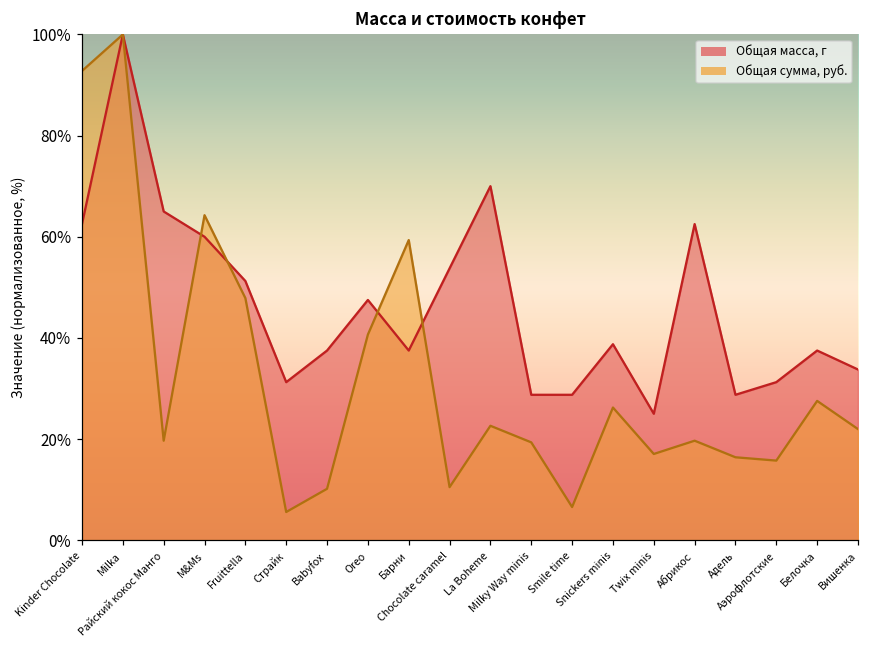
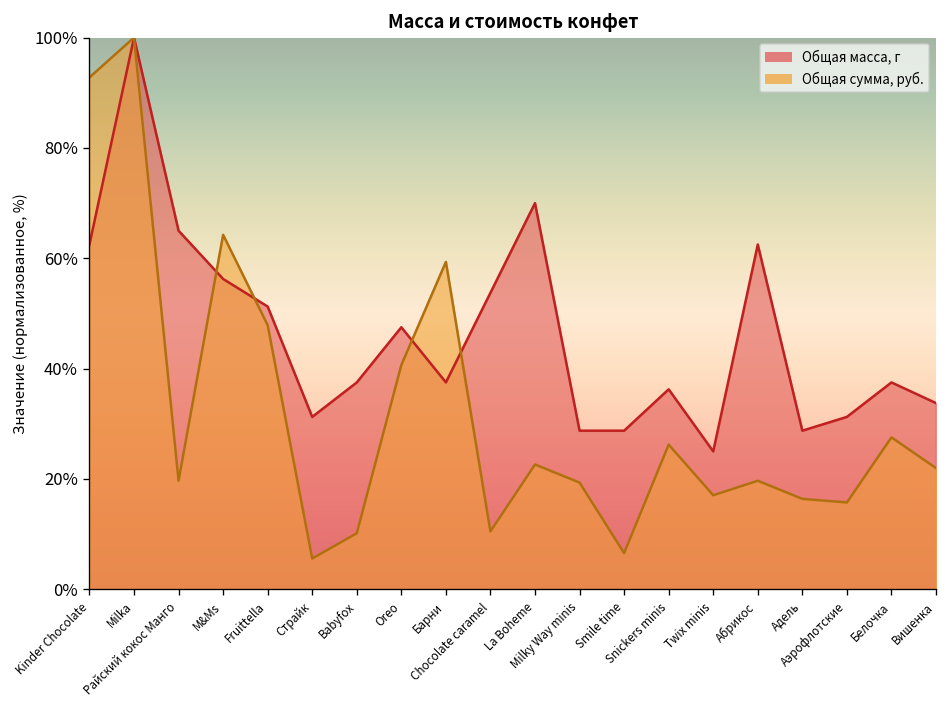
  {
    "Общая масса, г": {
      "Kinder Chocolate": "63%",
      "Райский кокос Манго": "65%",
-     "M&Ms": "60%",
+     "M&Ms": "56%",
      "Fruittella": "51%",
      "Страйк": "31%",
      "Babyfox": "38%",
      "Oreo": "48%",
      "Барни": "38%",
      "Chocolate caramel": "54%",
      "La Boheme": "70%",
      "Milky Way minis": "29%",
      "Smile time": "29%",
-     "Snickers minis": "39%",
+     "Snickers minis": "36%",
      "Twix minis": "25%",
      "Абрикос": "63%",
      "Адель": "29%",
      "Аэрофлотские": "31%",
      "Белочка": "38%",
      "Вишенка": "34%"
    },
    "Общая сумма, руб.": {
      "Kinder Chocolate": "93%",
      "Райский кокос Манго": "20%",
      "M&Ms": "64%",
      "Fruittella": "48%",
      "Страйк": "6%",
      "Babyfox": "10%",
      "Oreo": "41%",
      "Барни": "59%",
      "Chocolate caramel": "10%",
      "La Boheme": "23%",
      "Milky Way minis": "19%",
      "Smile time": "7%",
      "Snickers minis": "26%",
      "Twix minis": "17%",
      "Абрикос": "20%",
      "Адель": "16%",
      "Аэрофлотские": "16%",
      "Белочка": "28%",
      "Вишенка": "22%"
    }
  }
